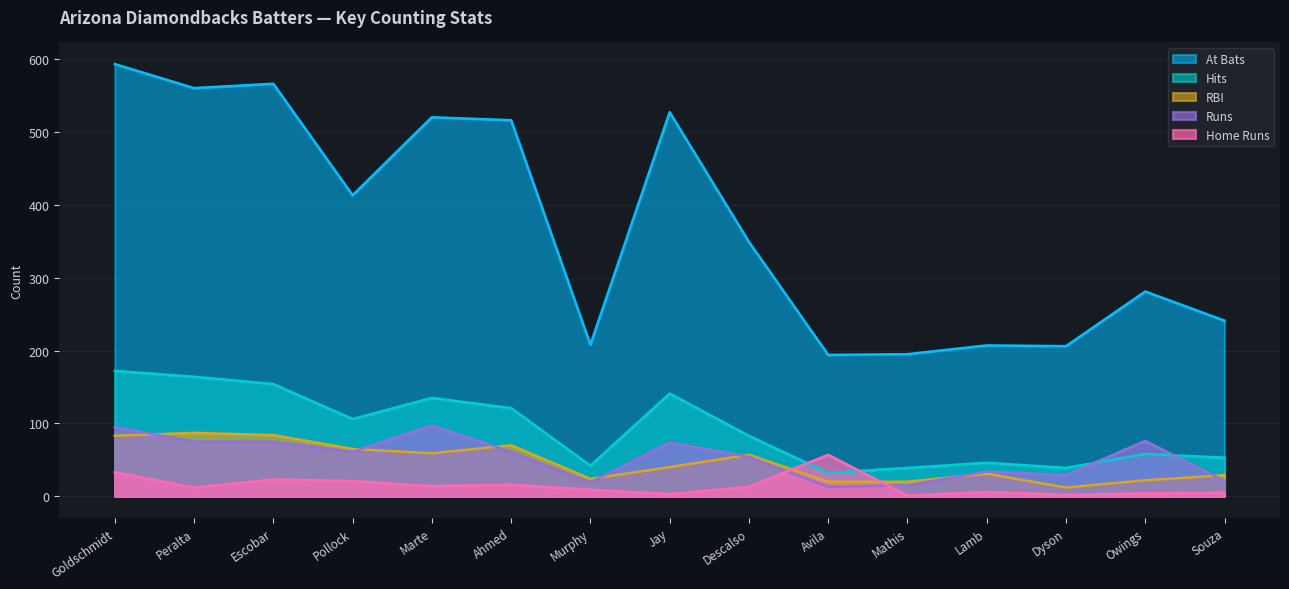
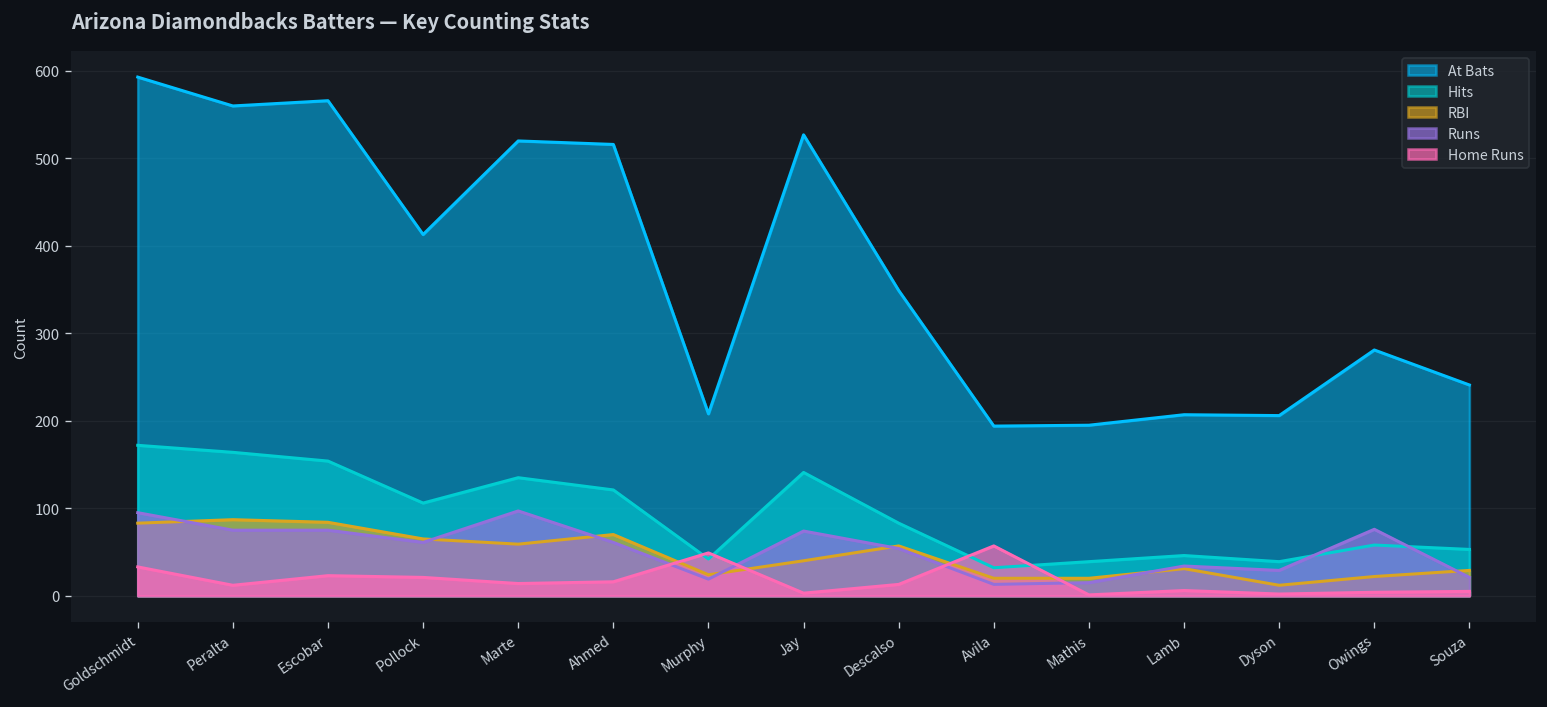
  {
    "RBI": {
      "Goldschmidt": 80,
      "Peralta": 90,
      "Escobar": 80,
      "Pollock": 70,
      "Marte": 60,
      "Ahmed": 70,
      "Murphy": 20,
      "Jay": 40,
      "Avila": 20,
      "Mathis": 20,
      "Dyson": 10,
      "Owings": 20,
      "Souza": 30
    },
    "Runs": {
      "Goldschmidt": 100,
      "Peralta": 80,
      "Escobar": 80,
      "Pollock": 60,
      "Marte": 100,
      "Ahmed": 60,
      "Murphy": 20,
      "Jay": 70,
      "Avila": 10,
      "Mathis": 20,
      "Dyson": 30,
      "Owings": 80,
      "Souza": 20
    },
    "Home Runs": {
      "Goldschmidt": 30,
      "Peralta": 10,
      "Escobar": 20,
      "Pollock": 20,
      "Marte": 10,
      "Ahmed": 20,
-     "Murphy": 10,
+     "Murphy": 50,
      "Jay": 0,
      "Descalso": 10,
      "Avila": 60,
      "Mathis": 0,
      "Lamb": 10,
      "Dyson": 0,
      "Owings": 0,
      "Souza": 10
    }
  }
